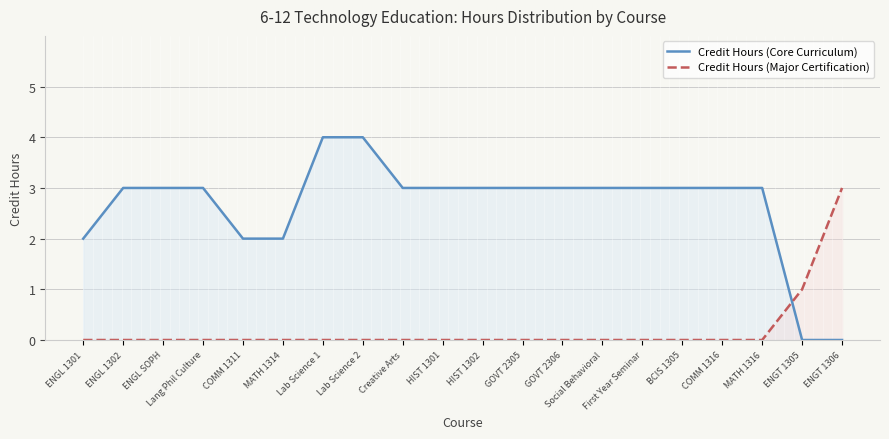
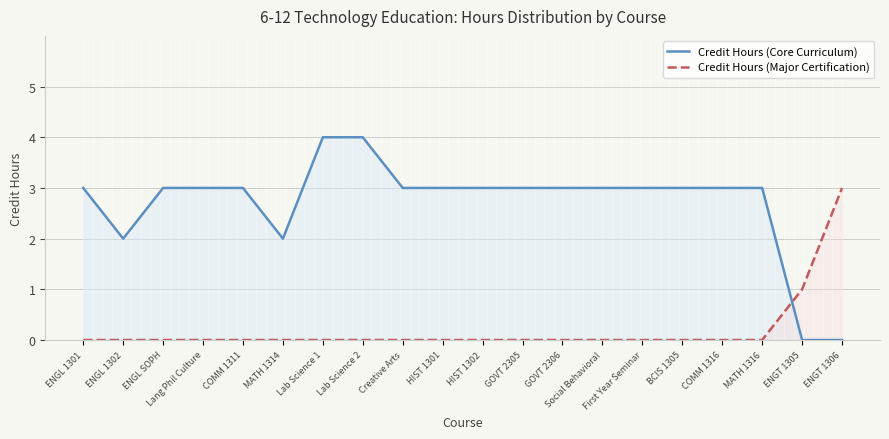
  {
    "Credit Hours (Core Curriculum)": {
-     "ENGL 1301": 2,
-     "ENGL 1302": 3,
+     "ENGL 1301": 3,
+     "ENGL 1302": 2,
      "ENGL SOPH": 3,
      "Lang Phil Culture": 3,
-     "COMM 1311": 2,
+     "COMM 1311": 3,
      "MATH 1314": 2,
      "Lab Science 1": 4,
      "Lab Science 2": 4,
      "Creative Arts": 3,
      "HIST 1301": 3,
      "HIST 1302": 3,
      "GOVT 2305": 3,
      "GOVT 2306": 3,
      "Social Behavioral": 3,
      "First Year Seminar": 3,
      "BCIS 1305": 3,
      "COMM 1316": 3,
      "MATH 1316": 3,
      "ENGT 1305": 0,
      "ENGT 1306": 0
    },
    "Credit Hours (Major Certification)": {
      "ENGL 1301": 0,
      "ENGL 1302": 0,
      "ENGL SOPH": 0,
      "Lang Phil Culture": 0,
      "COMM 1311": 0,
      "MATH 1314": 0,
      "Lab Science 1": 0,
      "Lab Science 2": 0,
      "Creative Arts": 0,
      "HIST 1301": 0,
      "HIST 1302": 0,
      "GOVT 2305": 0,
      "GOVT 2306": 0,
      "Social Behavioral": 0,
      "First Year Seminar": 0,
      "BCIS 1305": 0,
      "COMM 1316": 0,
      "MATH 1316": 0,
      "ENGT 1305": 1,
      "ENGT 1306": 3
    }
  }
